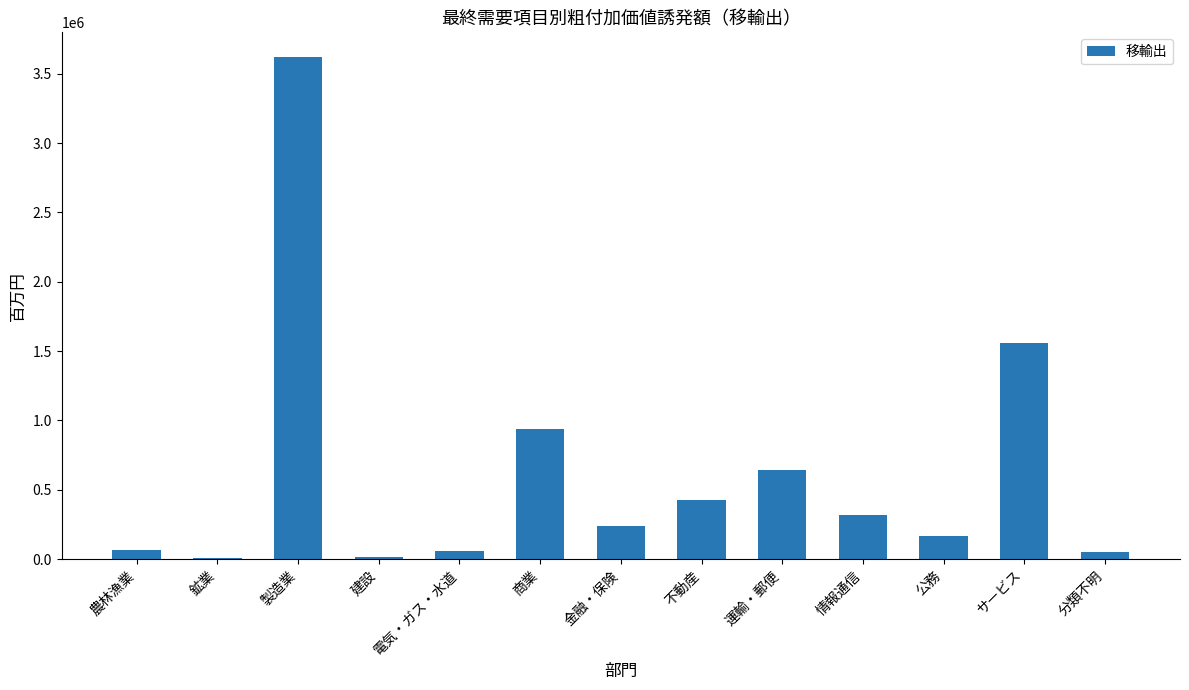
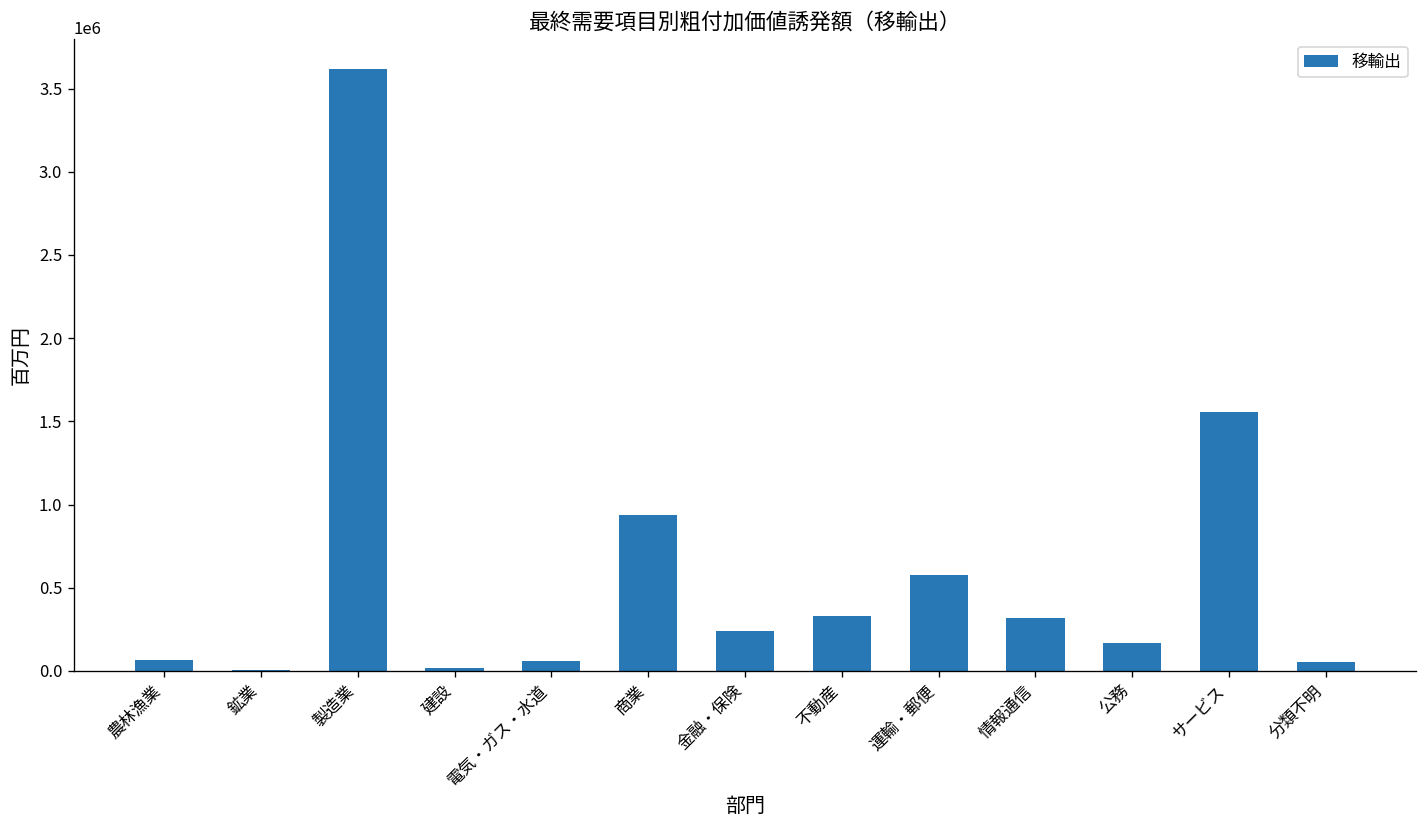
  {
    "農林漁業": 60000,
    "製造業": 3620000,
    "電気・ガス・水道": 60000,
    "商業": 940000,
    "金融・保険": 240000,
-   "不動産": 420000,
-   "運輸・郵便": 640000,
+   "不動産": 330000,
+   "運輸・郵便": 580000,
    "情報通信": 320000,
    "公務": 170000,
    "サービス": 1560000,
    "分類不明": 50000
  }
